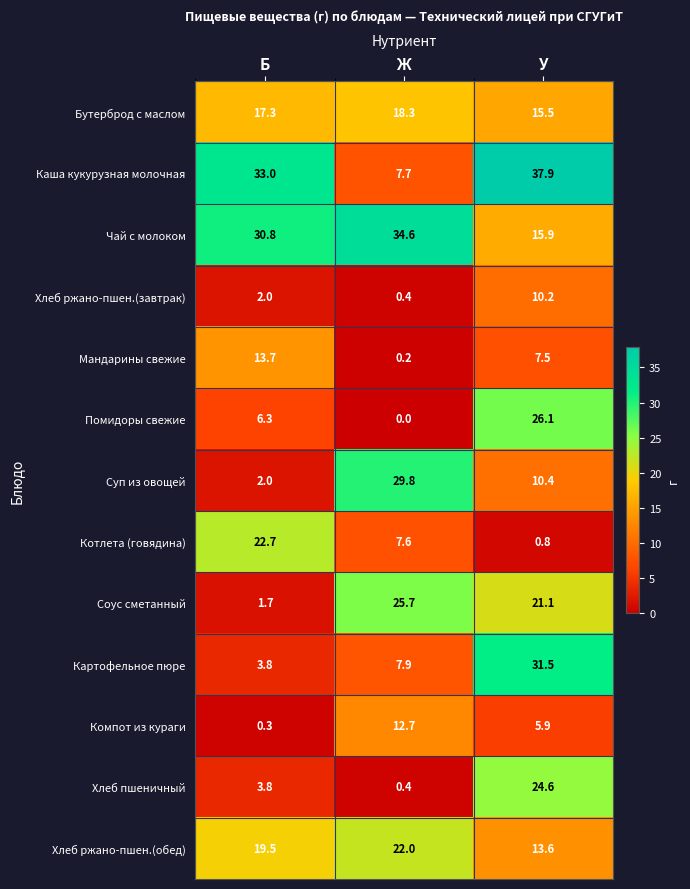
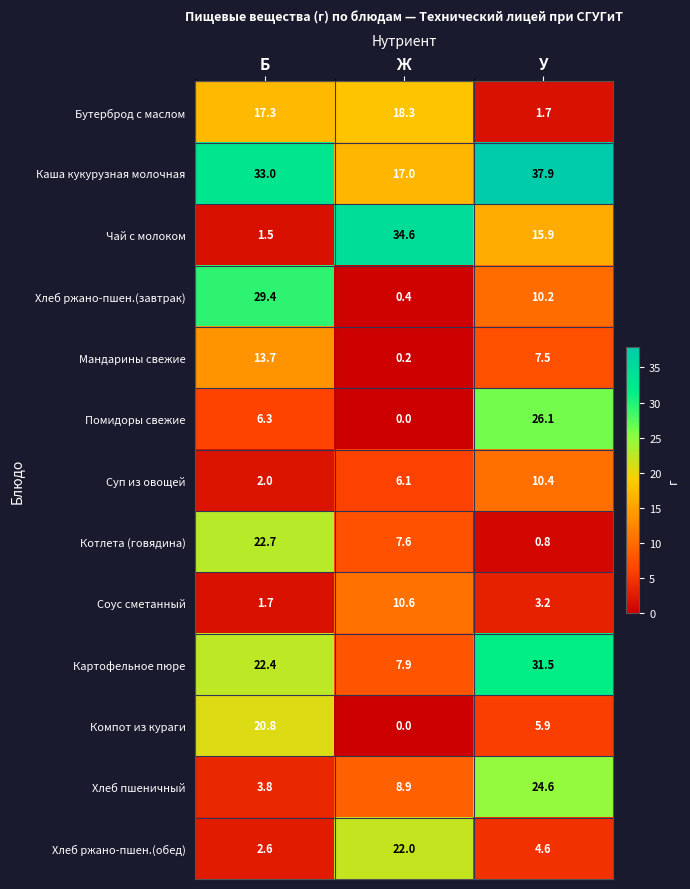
  {
    "Бутерброд с маслом": {
      "Б": 17.3,
      "Ж": 18.3,
-     "У": 15.5
+     "У": 1.7
    },
    "Каша кукурузная молочная": {
      "Б": 33.0,
-     "Ж": 7.7,
+     "Ж": 17.0,
      "У": 37.9
    },
    "Чай с молоком": {
-     "Б": 30.8,
+     "Б": 1.5,
      "Ж": 34.6,
      "У": 15.9
    },
    "Хлеб ржано-пшен.(завтрак)": {
-     "Б": 2.0,
+     "Б": 29.4,
      "Ж": 0.4,
      "У": 10.2
    },
    "Мандарины свежие": {
      "Б": 13.7,
      "Ж": 0.2,
      "У": 7.5
    },
    "Помидоры свежие": {
      "Б": 6.3,
      "Ж": 0.0,
      "У": 26.1
    },
    "Суп из овощей": {
      "Б": 2.0,
-     "Ж": 29.8,
+     "Ж": 6.1,
      "У": 10.4
    },
    "Котлета (говядина)": {
      "Б": 22.7,
      "Ж": 7.6,
      "У": 0.8
    },
    "Соус сметанный": {
      "Б": 1.7,
-     "Ж": 25.7,
-     "У": 21.1
+     "Ж": 10.6,
+     "У": 3.2
    },
    "Картофельное пюре": {
-     "Б": 3.8,
+     "Б": 22.4,
      "Ж": 7.9,
      "У": 31.5
    },
    "Компот из кураги": {
-     "Б": 0.3,
-     "Ж": 12.7,
+     "Б": 20.8,
+     "Ж": 0.0,
      "У": 5.9
    },
    "Хлеб пшеничный": {
      "Б": 3.8,
-     "Ж": 0.4,
+     "Ж": 8.9,
      "У": 24.6
    },
    "Хлеб ржано-пшен.(обед)": {
-     "Б": 19.5,
+     "Б": 2.6,
      "Ж": 22.0,
-     "У": 13.6
+     "У": 4.6
    }
  }
